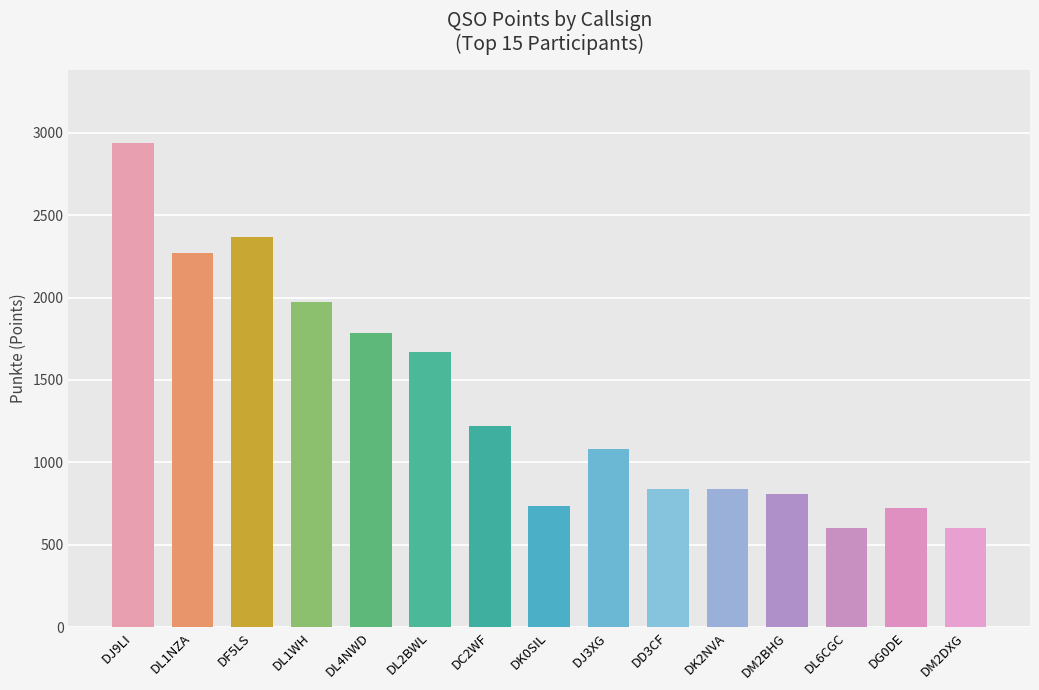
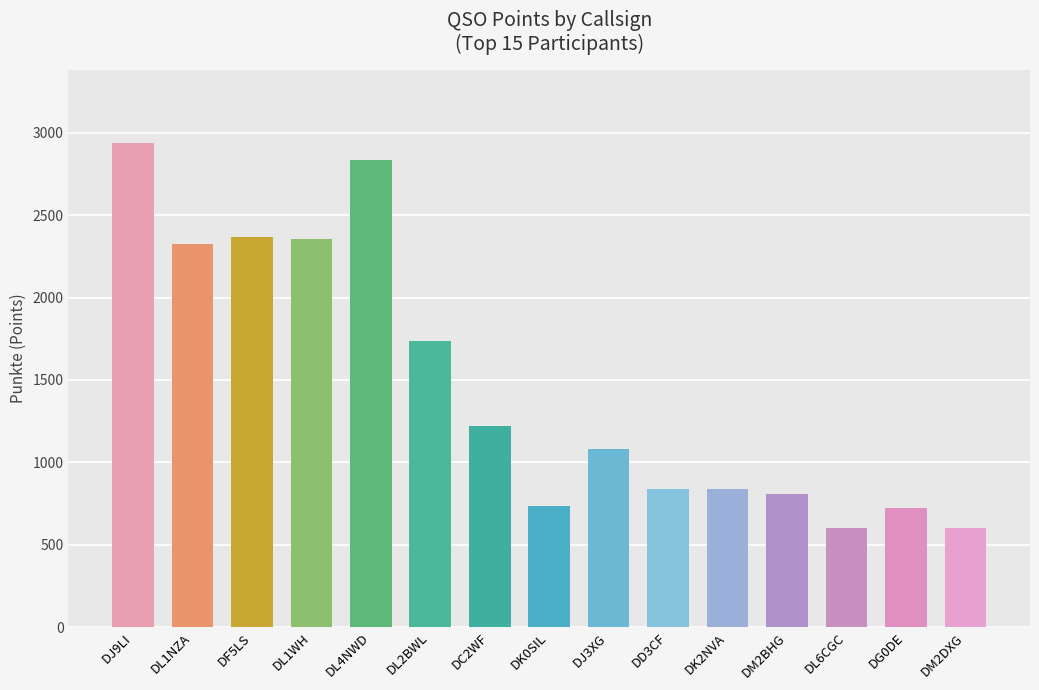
  {
    "DJ9LI": 2940,
-   "DL1NZA": 2270,
+   "DL1NZA": 2330,
    "DF5LS": 2370,
-   "DL1WH": 1970,
-   "DL4NWD": 1780,
-   "DL2BWL": 1670,
+   "DL1WH": 2360,
+   "DL4NWD": 2840,
+   "DL2BWL": 1740,
    "DC2WF": 1220,
    "DK0SIL": 740,
    "DJ3XG": 1080,
    "DD3CF": 840,
    "DK2NVA": 840,
    "DM2BHG": 810,
    "DL6CGC": 600,
    "DG0DE": 720,
    "DM2DXG": 600
  }
